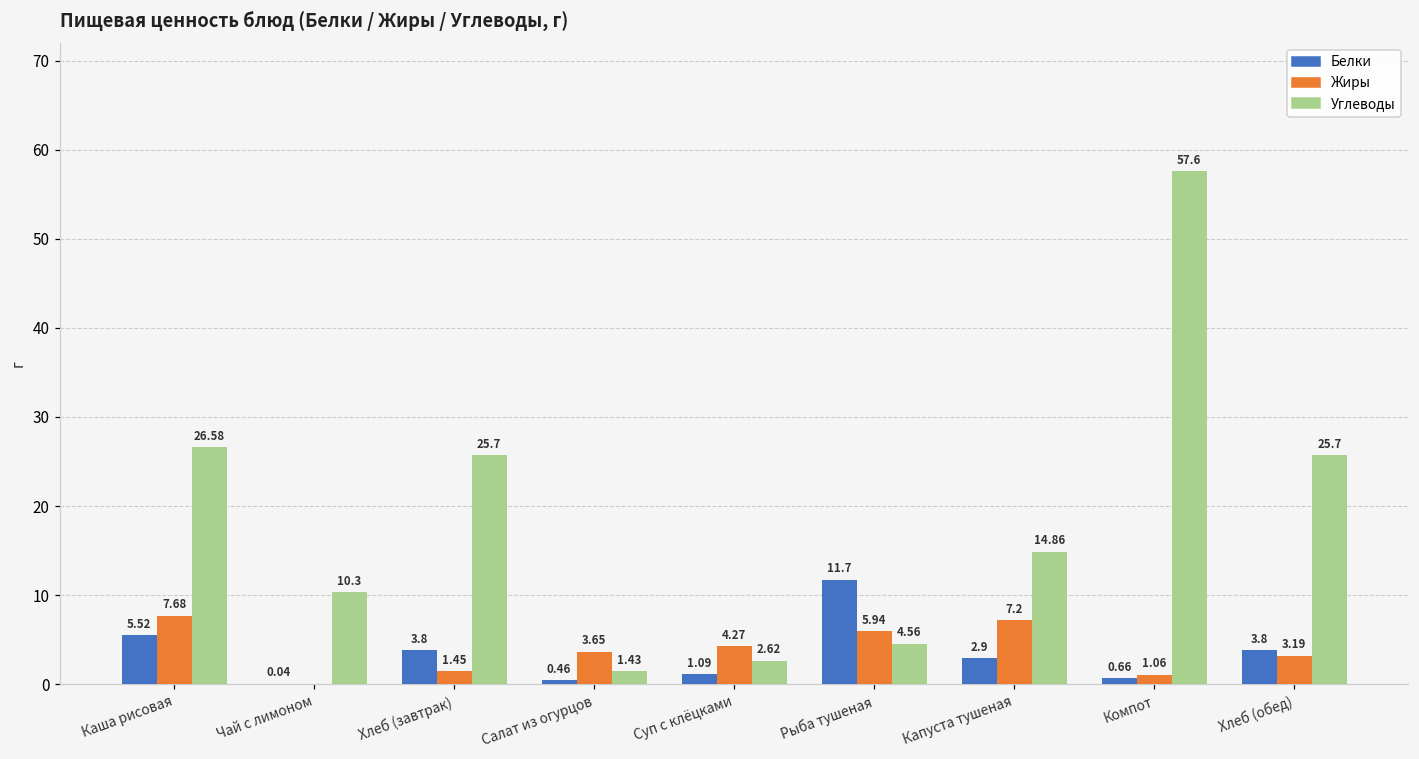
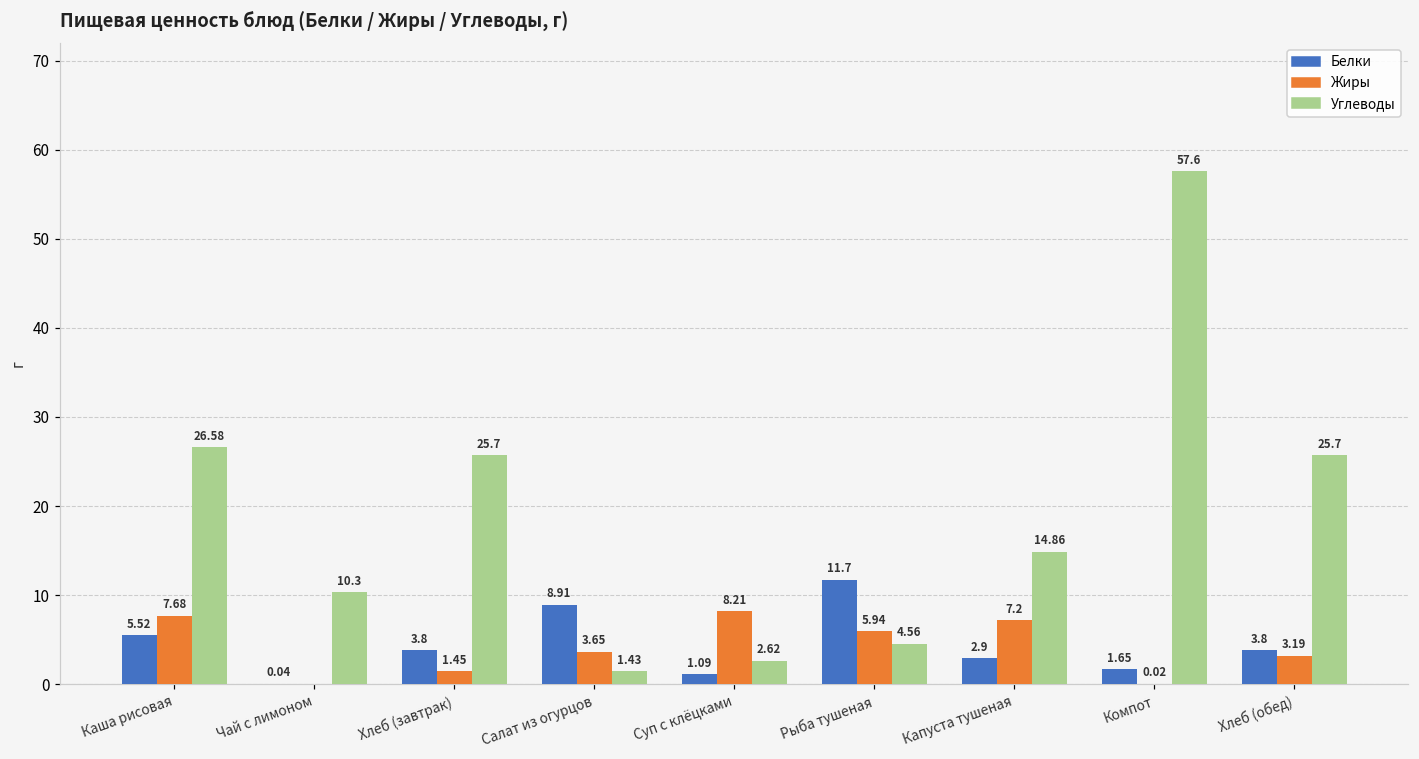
  {
    "Белки": {
      "Каша рисовая": 5.52,
      "Чай с лимоном": 0.04,
      "Хлеб (завтрак)": 3.8,
-     "Салат из огурцов": 0.46,
+     "Салат из огурцов": 8.91,
      "Суп с клёцками": 1.09,
      "Рыба тушеная": 11.7,
      "Капуста тушеная": 2.9,
-     "Компот": 0.66,
+     "Компот": 1.65,
      "Хлеб (обед)": 3.8
    },
    "Жиры": {
      "Каша рисовая": 7.68,
      "Хлеб (завтрак)": 1.45,
      "Салат из огурцов": 3.65,
-     "Суп с клёцками": 4.27,
+     "Суп с клёцками": 8.21,
      "Рыба тушеная": 5.94,
      "Капуста тушеная": 7.2,
-     "Компот": 1.06,
+     "Компот": 0.02,
      "Хлеб (обед)": 3.19
    },
    "Углеводы": {
      "Каша рисовая": 26.58,
      "Чай с лимоном": 10.3,
      "Хлеб (завтрак)": 25.7,
      "Салат из огурцов": 1.43,
      "Суп с клёцками": 2.62,
      "Рыба тушеная": 4.56,
      "Капуста тушеная": 14.86,
      "Компот": 57.6,
      "Хлеб (обед)": 25.7
    }
  }
